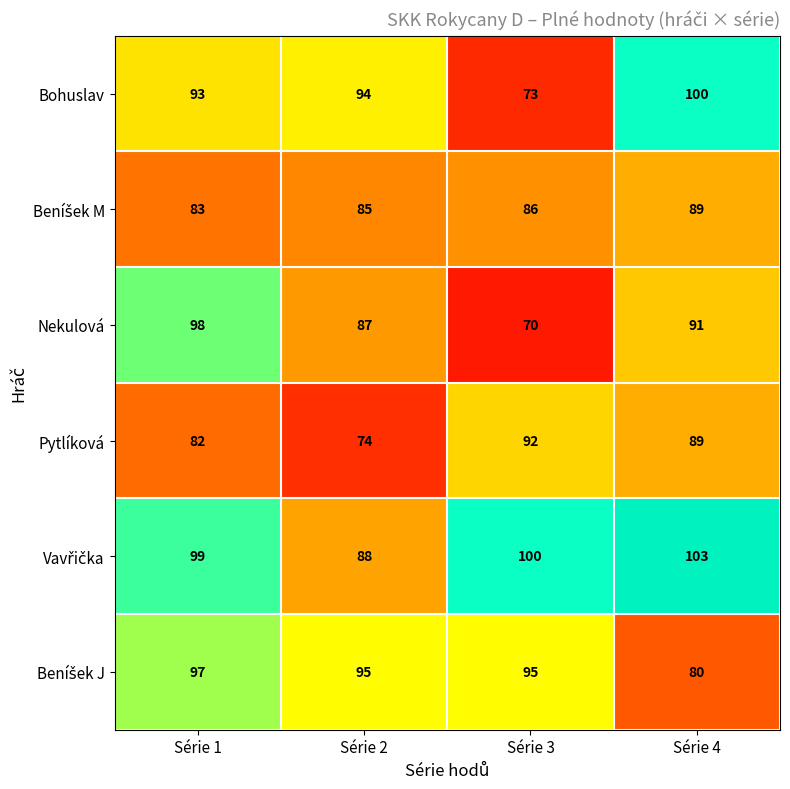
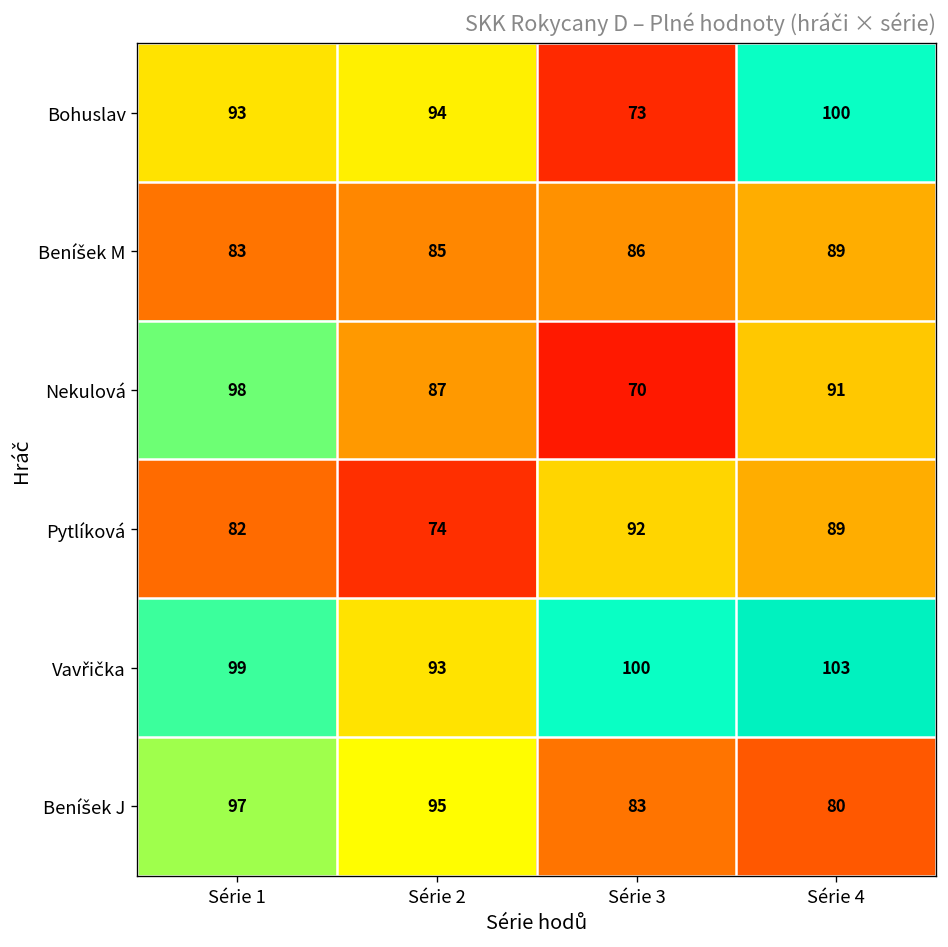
  {
    "Bohuslav": {
      "Série 1": 93,
      "Série 2": 94,
      "Série 3": 73,
      "Série 4": 100
    },
    "Beníšek M": {
      "Série 1": 83,
      "Série 2": 85,
      "Série 3": 86,
      "Série 4": 89
    },
    "Nekulová": {
      "Série 1": 98,
      "Série 2": 87,
      "Série 3": 70,
      "Série 4": 91
    },
    "Pytlíková": {
      "Série 1": 82,
      "Série 2": 74,
      "Série 3": 92,
      "Série 4": 89
    },
    "Vavřička": {
      "Série 1": 99,
-     "Série 2": 88,
+     "Série 2": 93,
      "Série 3": 100,
      "Série 4": 103
    },
    "Beníšek J": {
      "Série 1": 97,
      "Série 2": 95,
-     "Série 3": 95,
+     "Série 3": 83,
      "Série 4": 80
    }
  }
